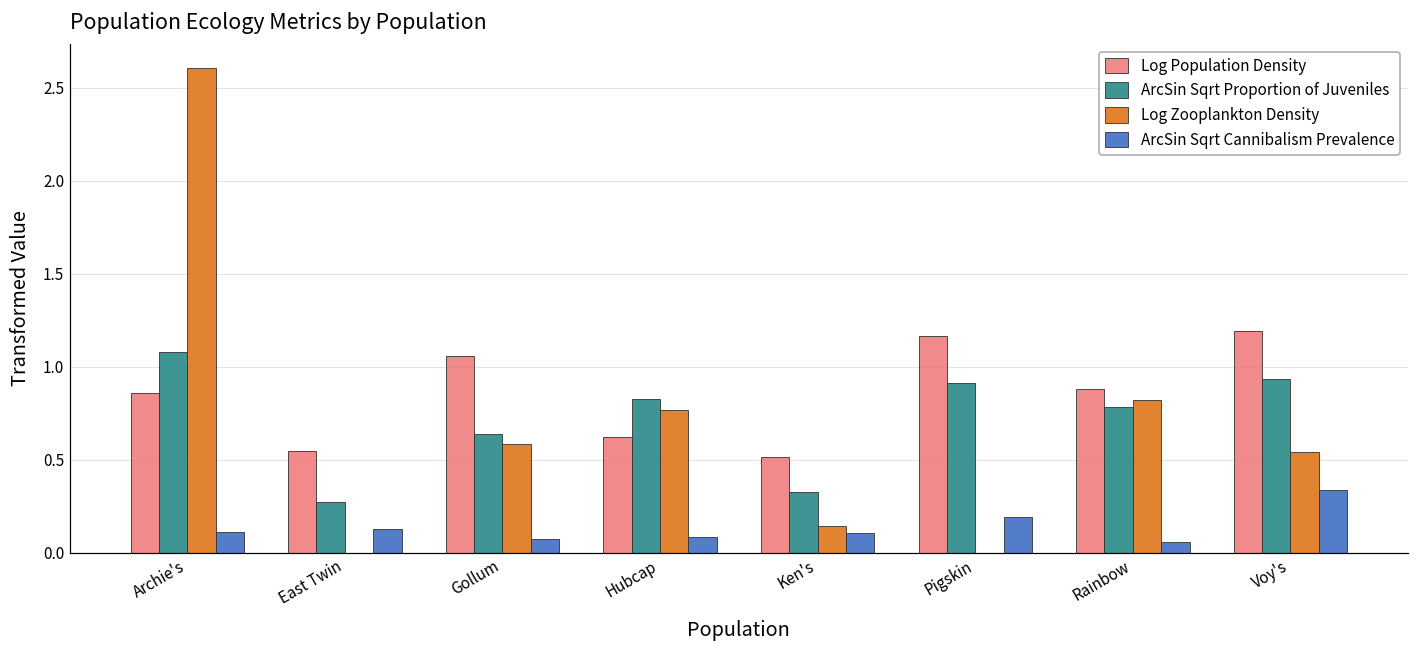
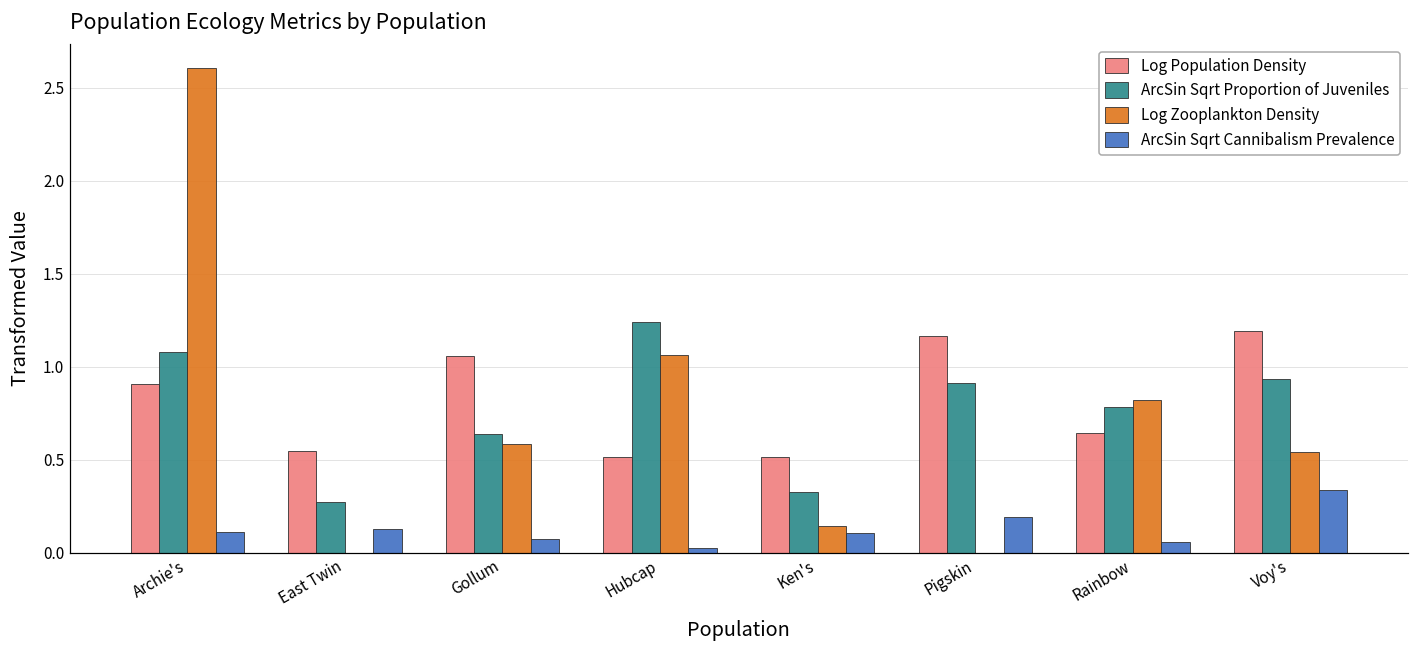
  {
    "Log Population Density": {
-     "Archie's": 0.86,
+     "Archie's": 0.91,
      "East Twin": 0.55,
      "Gollum": 1.06,
-     "Hubcap": 0.62,
+     "Hubcap": 0.52,
      "Ken's": 0.52,
      "Pigskin": 1.17,
-     "Rainbow": 0.88,
+     "Rainbow": 0.64,
      "Voy's": 1.19
    },
    "ArcSin Sqrt Proportion of Juveniles": {
      "Archie's": 1.08,
      "East Twin": 0.27,
      "Gollum": 0.64,
-     "Hubcap": 0.83,
+     "Hubcap": 1.24,
      "Ken's": 0.33,
      "Pigskin": 0.92,
      "Rainbow": 0.78,
      "Voy's": 0.93
    },
    "Log Zooplankton Density": {
      "Archie's": 2.60,
      "East Twin": 0.00,
      "Gollum": 0.58,
-     "Hubcap": 0.77,
+     "Hubcap": 1.06,
      "Ken's": 0.15,
      "Pigskin": 0.00,
      "Rainbow": 0.82,
      "Voy's": 0.54
    },
    "ArcSin Sqrt Cannibalism Prevalence": {
      "Archie's": 0.11,
      "East Twin": 0.13,
      "Gollum": 0.07,
-     "Hubcap": 0.09,
+     "Hubcap": 0.03,
      "Ken's": 0.11,
      "Pigskin": 0.19,
      "Rainbow": 0.06,
      "Voy's": 0.34
    }
  }
